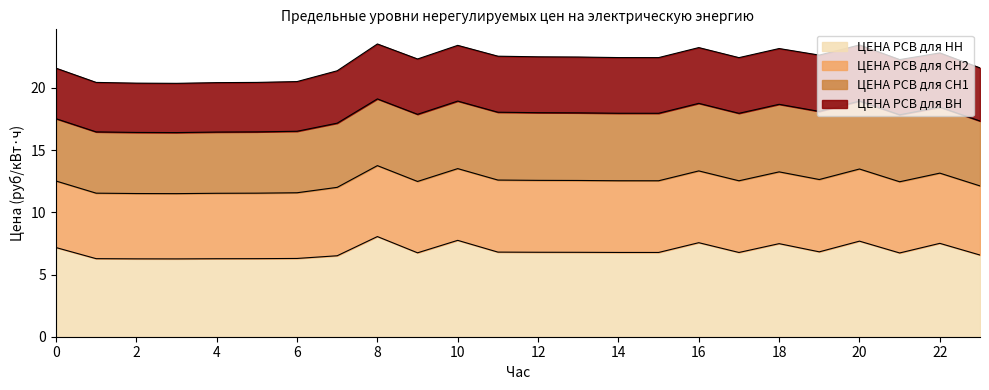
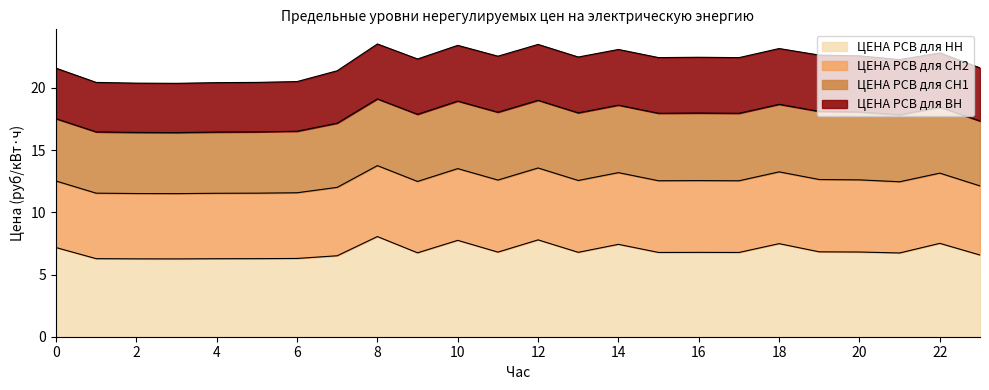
  {
    "ЦЕНА РСВ для НН": {
      "0": 7.2,
      "2": 6.3,
      "4": 6.3,
      "6": 6.3,
      "8": 8.1,
      "10": 7.7,
-     "12": 6.8,
-     "14": 6.8,
-     "16": 7.6,
+     "12": 7.8,
+     "14": 7.4,
+     "16": 6.8,
      "18": 7.5,
-     "20": 7.7,
+     "20": 6.8,
      "22": 7.5
    },
    "ЦЕНА РСВ для ВН": {
      "0": 4.1,
      "2": 4.0,
      "4": 4.0,
      "6": 4.0,
      "8": 4.4,
      "10": 4.5,
      "12": 4.5,
      "14": 4.5,
      "16": 4.5,
      "18": 4.5
    }
  }
